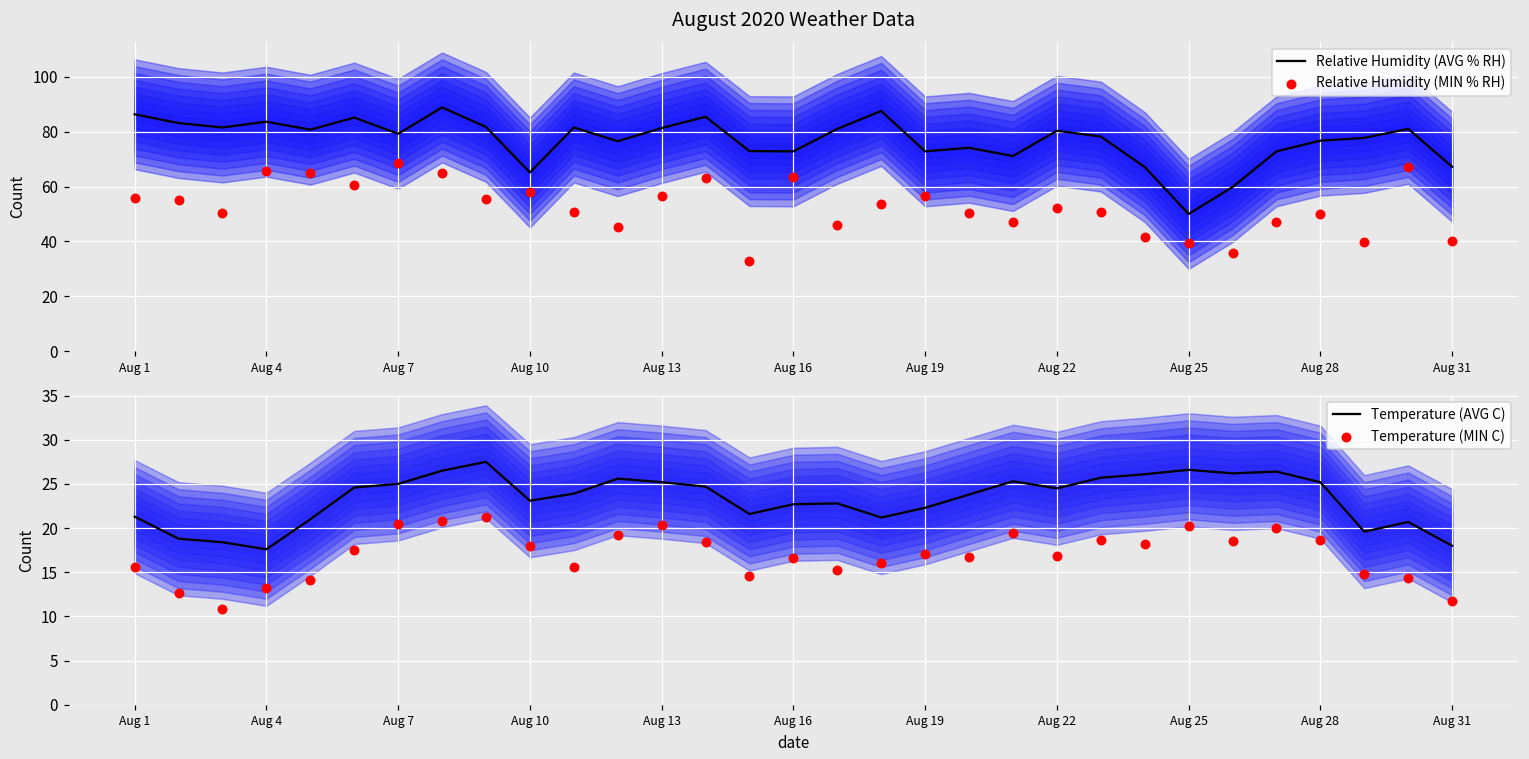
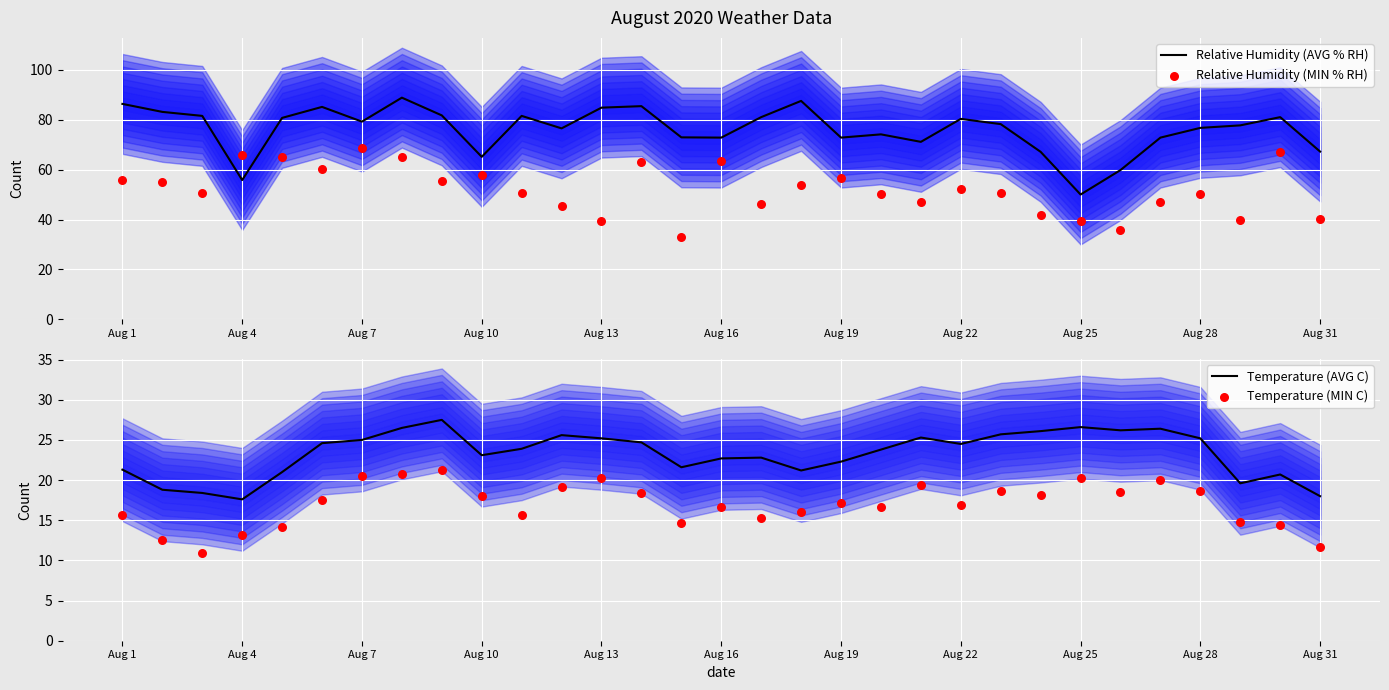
  {
    "August 2020 Weather Data": {
      "Relative Humidity (AVG % RH)": {
        "Aug 1": 86,
-       "Aug 4": 84,
+       "Aug 4": 56,
        "Aug 7": 79,
        "Aug 10": 65,
-       "Aug 13": 81,
+       "Aug 13": 85,
        "Aug 16": 73,
        "Aug 19": 73,
        "Aug 22": 80,
        "Aug 25": 50,
        "Aug 28": 77,
        "Aug 31": 67
      },
      "Relative Humidity (MIN % RH)": {
-       "Aug 13": 57
+       "Aug 13": 40
      }
    }
  }
